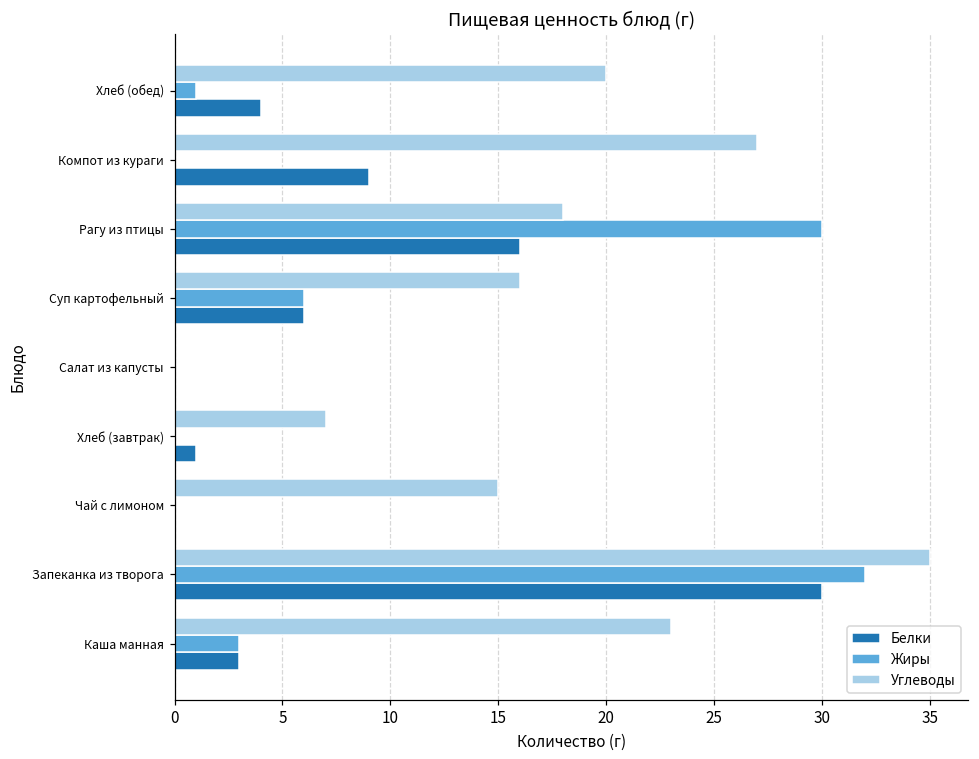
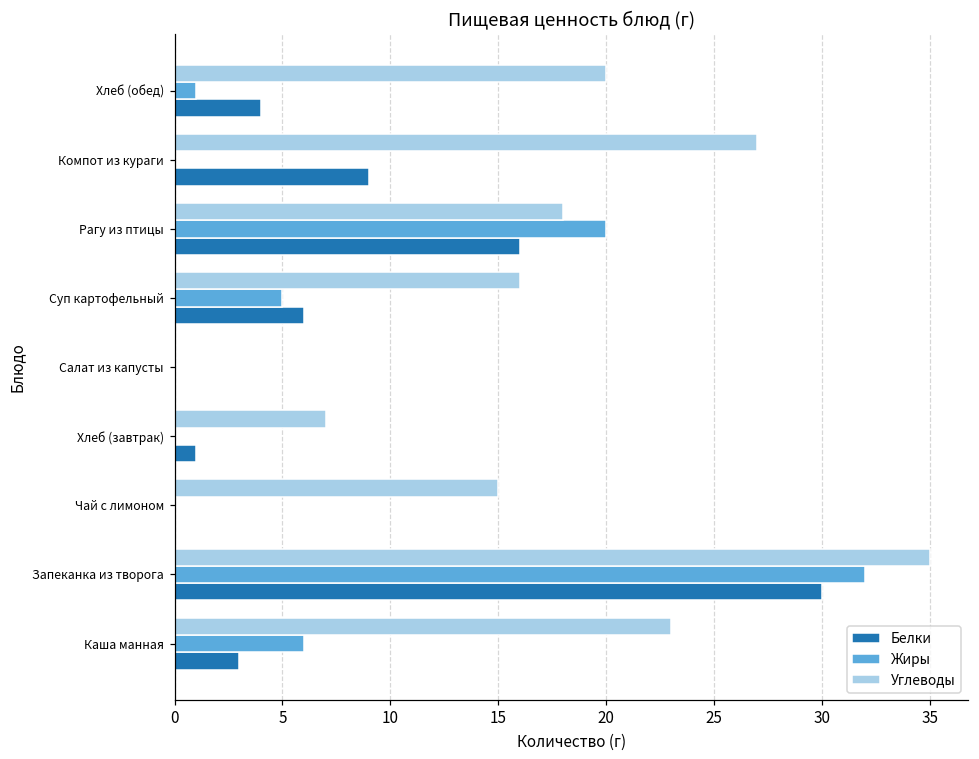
  {
    "Белки": {
      "Хлеб (обед)": 4,
      "Компот из кураги": 9,
      "Рагу из птицы": 16,
      "Суп картофельный": 6,
      "Салат из капусты": 0,
      "Хлеб (завтрак)": 1,
      "Чай с лимоном": 0,
      "Запеканка из творога": 30,
      "Каша манная": 3
    },
    "Жиры": {
      "Хлеб (обед)": 1,
      "Компот из кураги": 0,
-     "Рагу из птицы": 30,
-     "Суп картофельный": 6,
+     "Рагу из птицы": 20,
+     "Суп картофельный": 5,
      "Салат из капусты": 0,
      "Хлеб (завтрак)": 0,
      "Чай с лимоном": 0,
      "Запеканка из творога": 32,
-     "Каша манная": 3
+     "Каша манная": 6
    },
    "Углеводы": {
      "Хлеб (обед)": 20,
      "Компот из кураги": 27,
      "Рагу из птицы": 18,
      "Суп картофельный": 16,
      "Салат из капусты": 0,
      "Хлеб (завтрак)": 7,
      "Чай с лимоном": 15,
      "Запеканка из творога": 35,
      "Каша манная": 23
    }
  }
